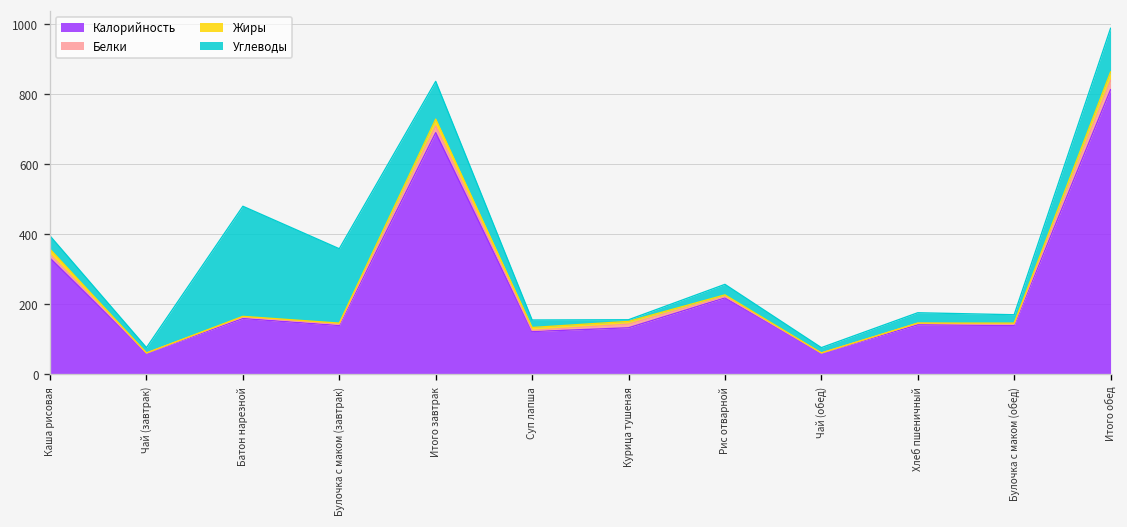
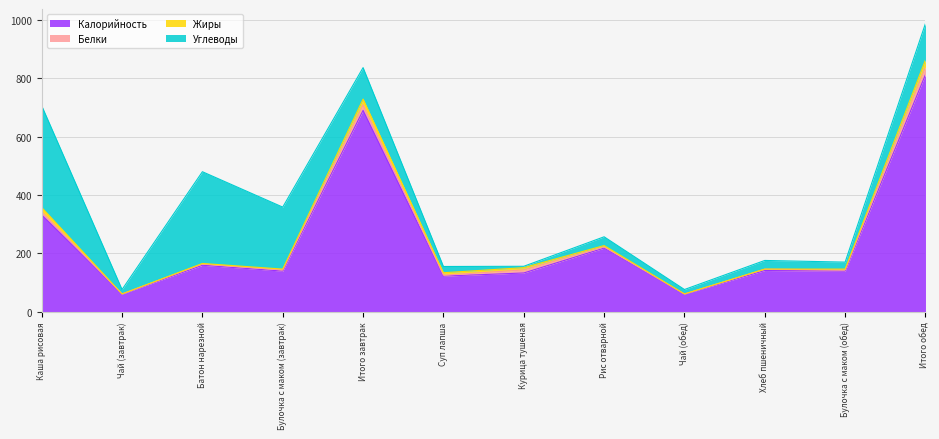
  {
    "Калорийность": {
      "Каша рисовая": 330,
      "Итого завтрак": 690,
      "Курица тушеная": 130,
      "Итого обед": 810
    },
    "Белки": {
      "Каша рисовая": 10,
      "Итого завтрак": 20,
      "Итого обед": 30
    },
    "Жиры": {
      "Каша рисовая": 20,
      "Итого завтрак": 20,
      "Итого обед": 20
    },
    "Углеводы": {
-     "Каша рисовая": 40,
+     "Каша рисовая": 350,
      "Чай (завтрак)": 20,
      "Батон нарезной": 310,
      "Булочка с маком (завтрак)": 210,
      "Итого завтрак": 110,
      "Суп лапша": 20,
      "Рис отварной": 30,
      "Чай (обед)": 20,
      "Хлеб пшеничный": 30,
      "Булочка с маком (обед)": 20,
      "Итого обед": 120
    }
  }
